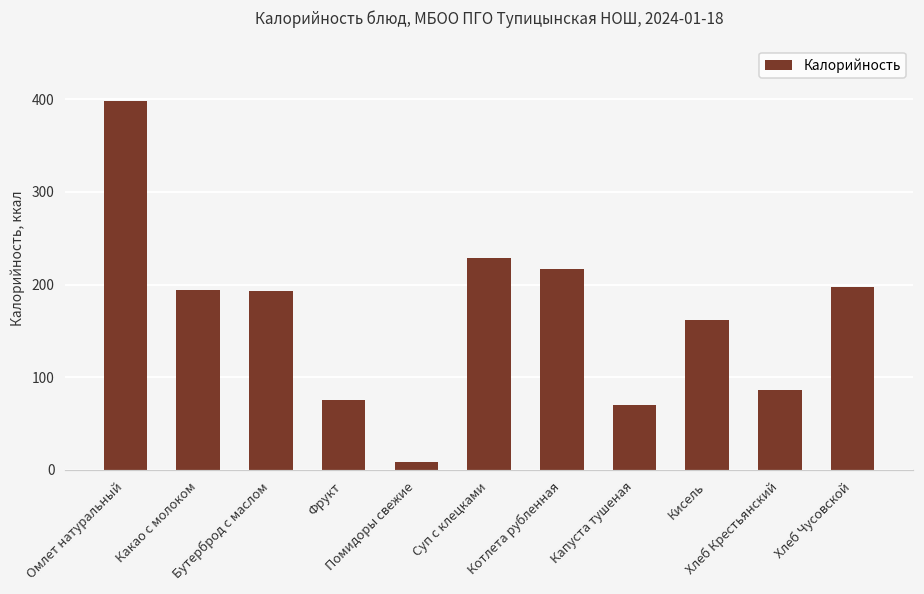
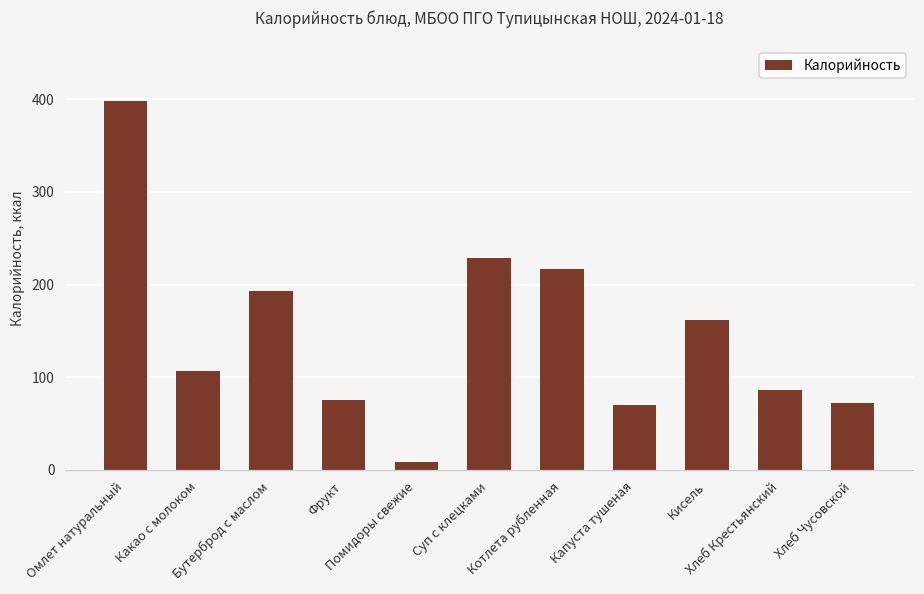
  {
    "Омлет натуральный": 400,
-   "Какао с молоком": 190,
+   "Какао с молоком": 110,
    "Бутерброд с маслом": 190,
    "Фрукт": 80,
    "Помидоры свежие": 10,
    "Суп с клецками": 230,
    "Котлета рубленная": 220,
    "Капуста тушеная": 70,
    "Кисель": 160,
    "Хлеб Крестьянский": 90,
-   "Хлеб Чусовской": 200
+   "Хлеб Чусовской": 70
  }
